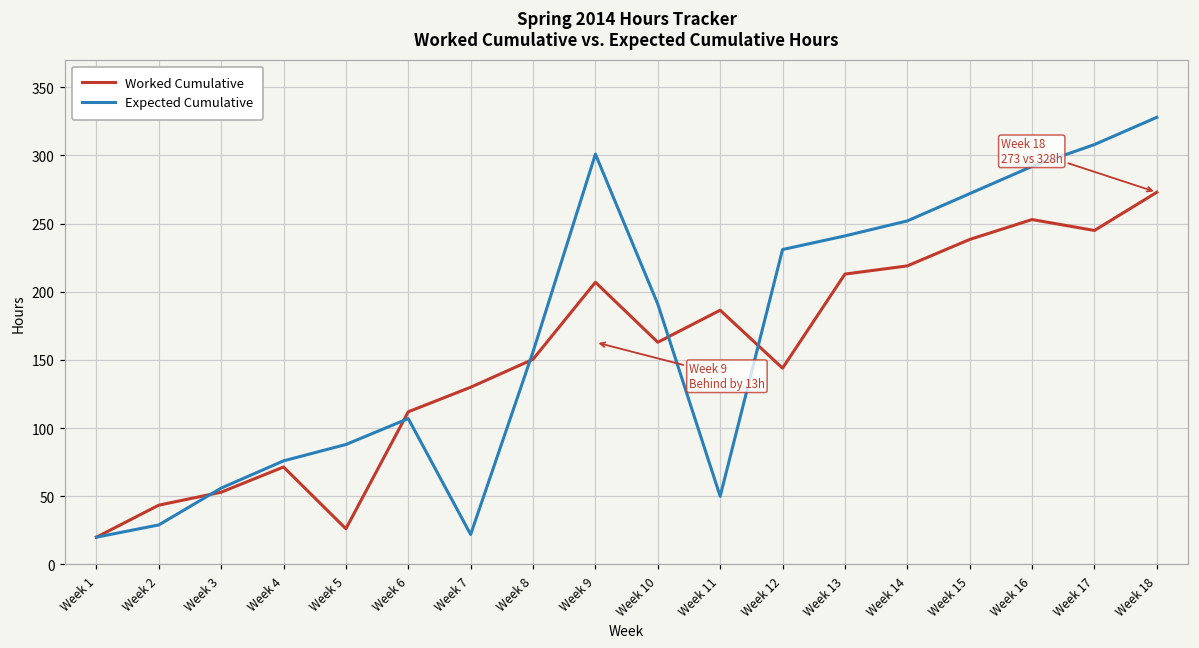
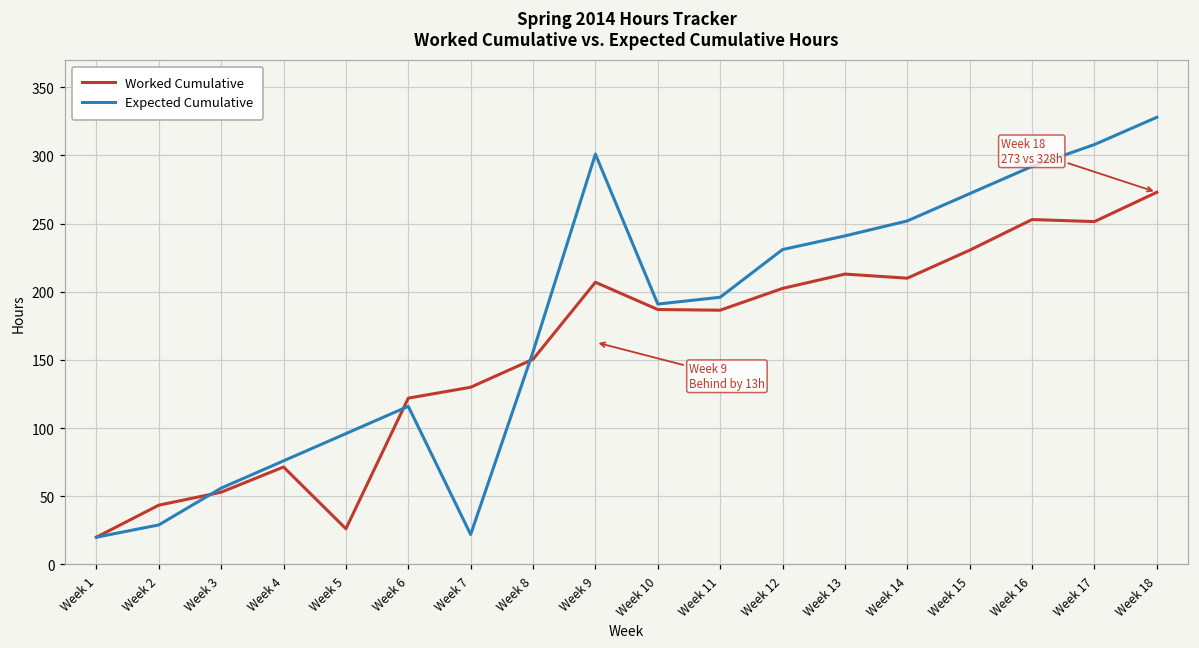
  {
    "Worked Cumulative": {
      "Week 2": 44,
      "Week 3": 53,
      "Week 4": 72,
      "Week 5": 26,
-     "Week 6": 112,
+     "Week 6": 122,
      "Week 7": 130,
      "Week 8": 151,
      "Week 9": 207,
-     "Week 10": 163,
+     "Week 10": 187,
      "Week 11": 187,
-     "Week 12": 144,
+     "Week 12": 203,
      "Week 13": 213,
-     "Week 14": 219,
-     "Week 15": 238,
+     "Week 14": 210,
+     "Week 15": 231,
      "Week 16": 253,
-     "Week 17": 245,
+     "Week 17": 252,
      "Week 18": 273
    },
    "Expected Cumulative": {
      "Week 2": 29,
      "Week 3": 56,
      "Week 4": 76,
-     "Week 5": 88,
-     "Week 6": 107,
+     "Week 5": 96,
+     "Week 6": 116,
      "Week 7": 22,
      "Week 8": 156,
      "Week 9": 301,
      "Week 10": 191,
-     "Week 11": 50,
+     "Week 11": 196,
      "Week 12": 231,
      "Week 13": 241,
      "Week 14": 252,
      "Week 15": 272,
      "Week 18": 328
    }
  }
